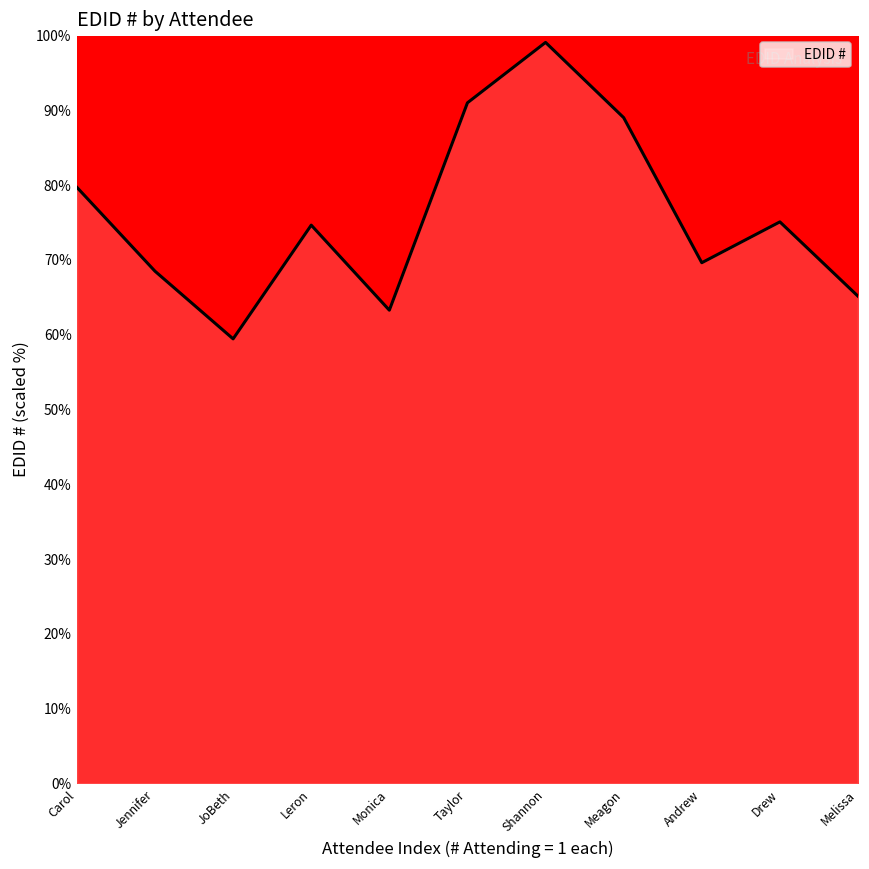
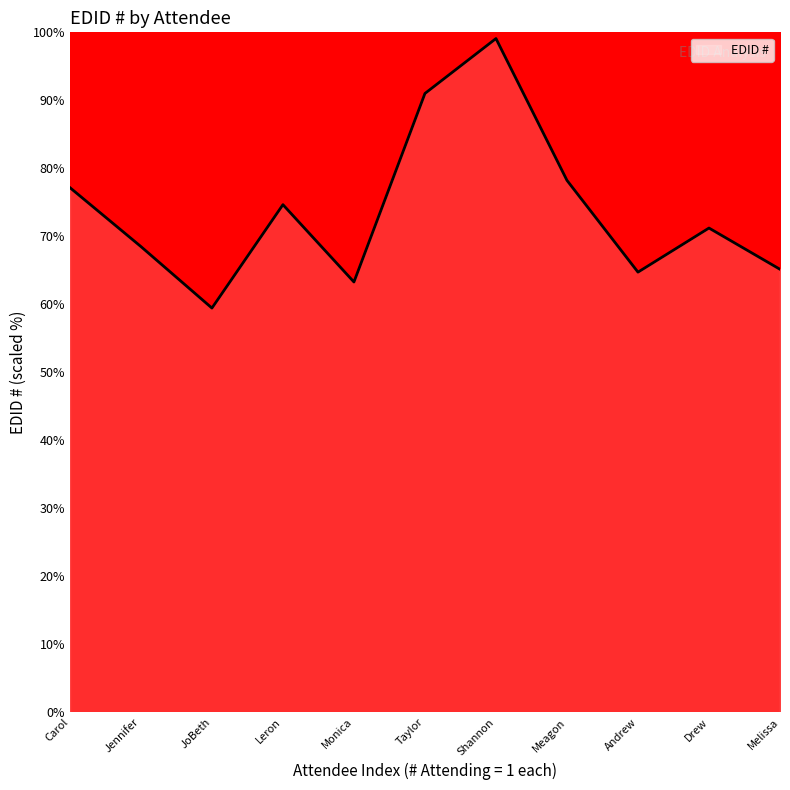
  {
-   "Carol": "80%",
+   "Carol": "77%",
    "Jennifer": "68%",
    "JoBeth": "59%",
    "Leron": "75%",
    "Monica": "63%",
    "Taylor": "91%",
    "Shannon": "99%",
-   "Meagon": "89%",
-   "Andrew": "70%",
-   "Drew": "75%",
+   "Meagon": "78%",
+   "Andrew": "65%",
+   "Drew": "71%",
    "Melissa": "65%"
  }
